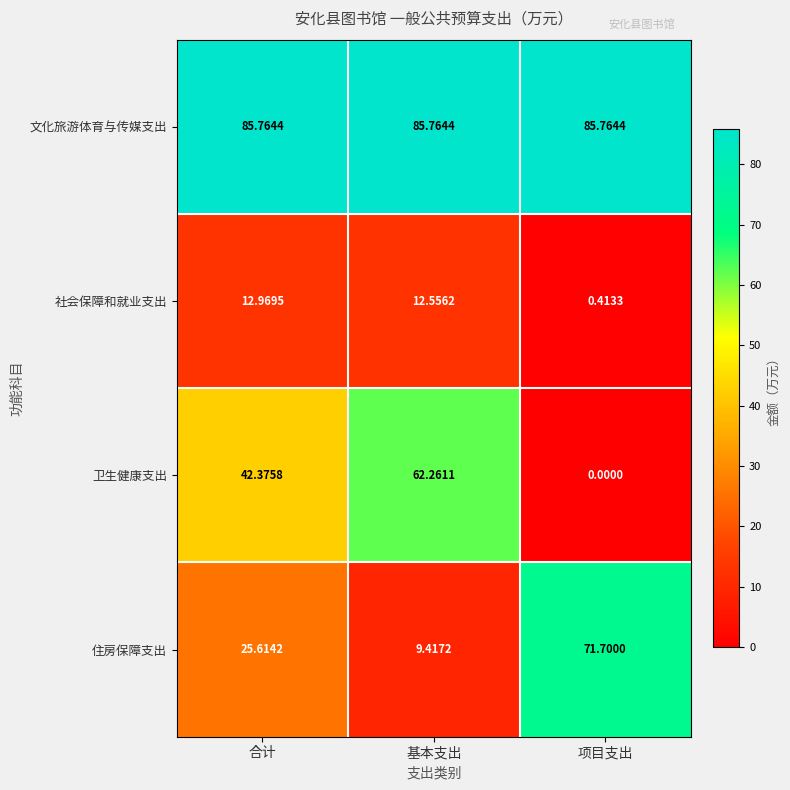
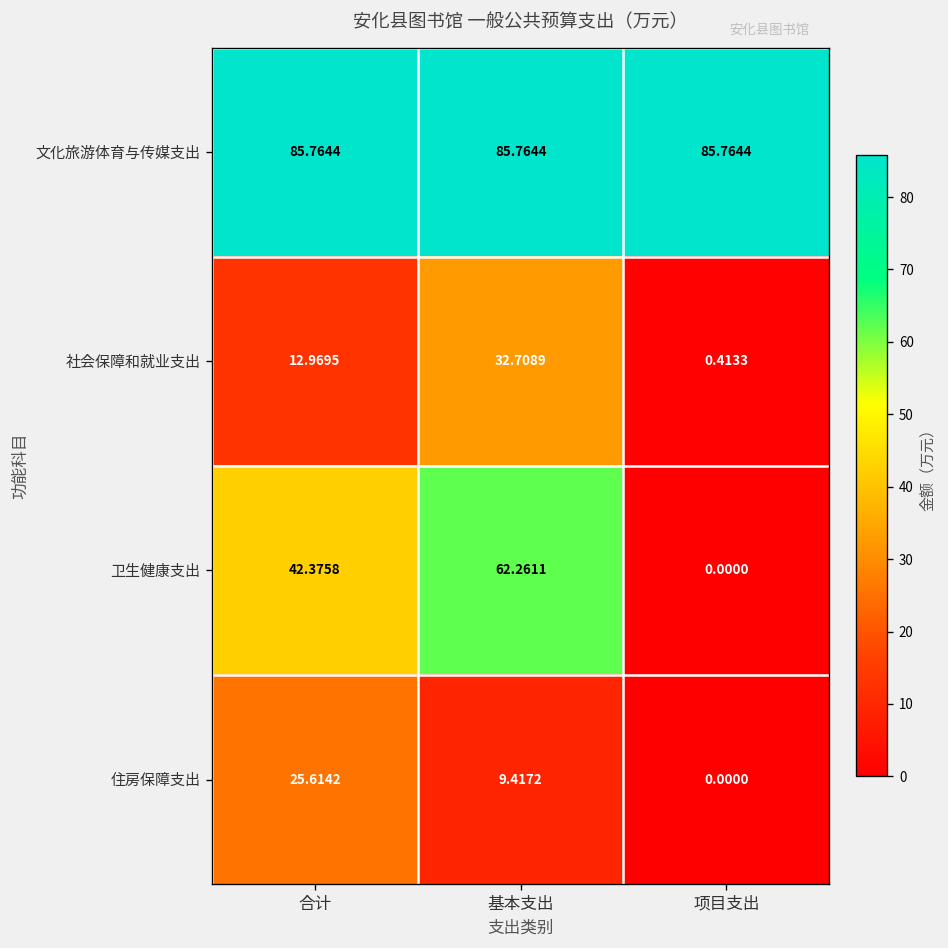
  {
    "文化旅游体育与传媒支出": {
      "合计": 85.7644,
      "基本支出": 85.7644,
      "项目支出": 85.7644
    },
    "社会保障和就业支出": {
      "合计": 12.9695,
-     "基本支出": 12.5562,
+     "基本支出": 32.7089,
      "项目支出": 0.4133
    },
    "卫生健康支出": {
      "合计": 42.3758,
      "基本支出": 62.2611,
      "项目支出": 0.0000
    },
    "住房保障支出": {
      "合计": 25.6142,
      "基本支出": 9.4172,
-     "项目支出": 71.7000
+     "项目支出": 0.0000
    }
  }
